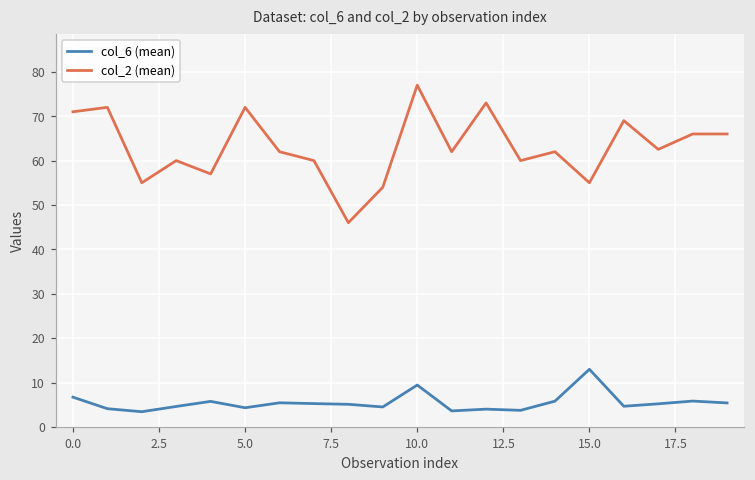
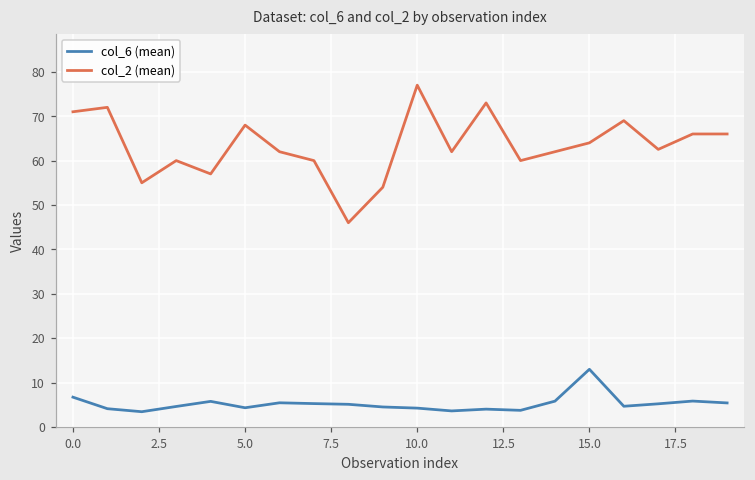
  {
    "col_6 (mean)": {
      "0.0": 7,
      "5.0": 4,
-     "10.0": 9,
+     "10.0": 4,
      "15.0": 13
    },
    "col_2 (mean)": {
      "0.0": 71,
-     "5.0": 72,
+     "5.0": 68,
      "10.0": 77,
-     "15.0": 55
+     "15.0": 64
    }
  }
